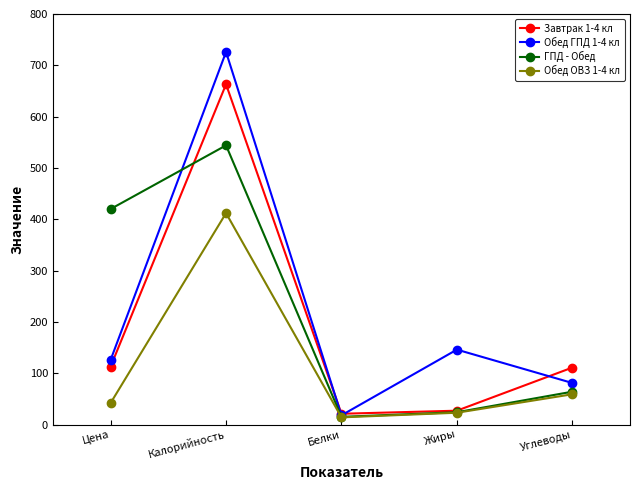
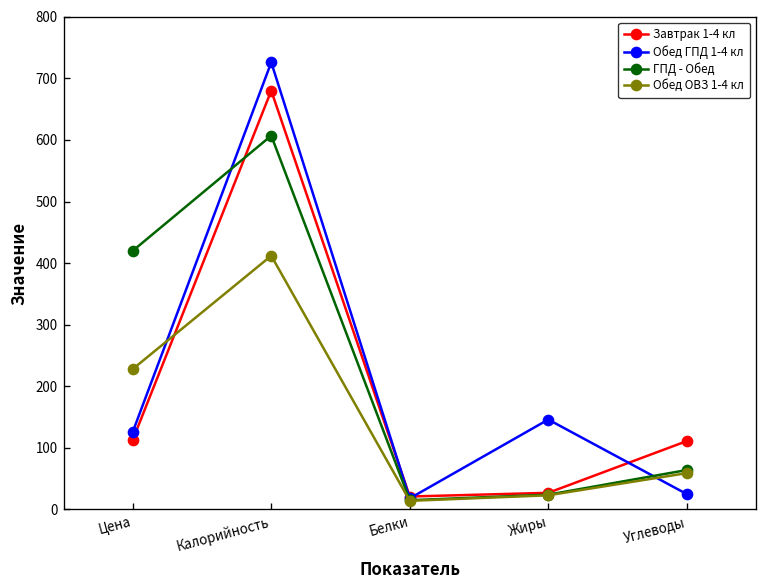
  {
    "Завтрак 1-4 кл": {
      "Цена": 110,
-     "Калорийность": 660,
+     "Калорийность": 680,
      "Углеводы": 110
    },
    "Обед ГПД 1-4 кл": {
      "Цена": 130,
      "Калорийность": 730,
      "Жиры": 150,
-     "Углеводы": 80
+     "Углеводы": 30
    },
    "ГПД - Обед": {
      "Цена": 420,
-     "Калорийность": 540,
+     "Калорийность": 610,
      "Углеводы": 60
    },
    "Обед ОВЗ 1-4 кл": {
-     "Цена": 40,
+     "Цена": 230,
      "Калорийность": 410,
      "Углеводы": 60
    }
  }
